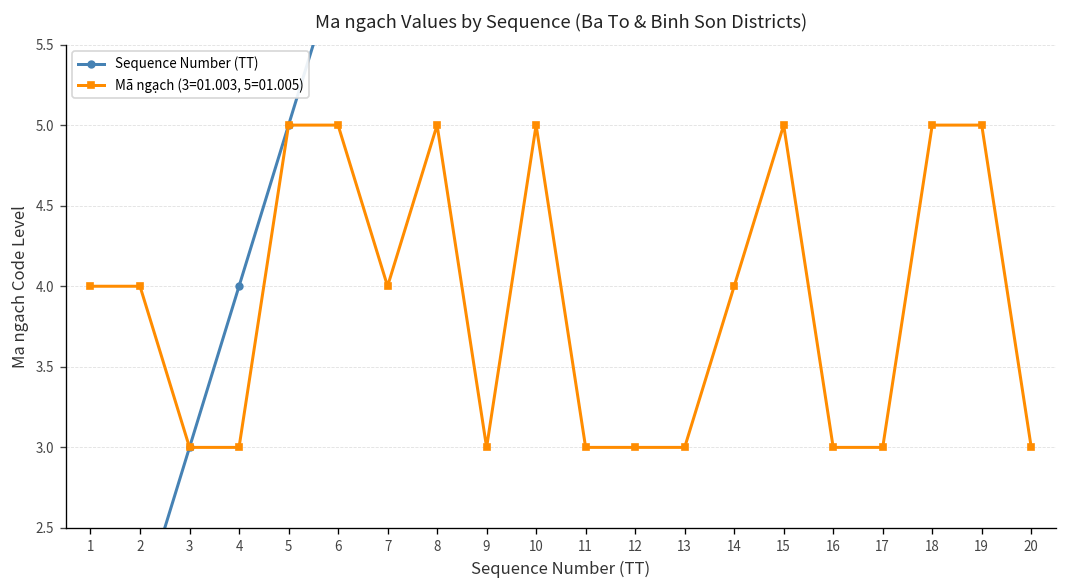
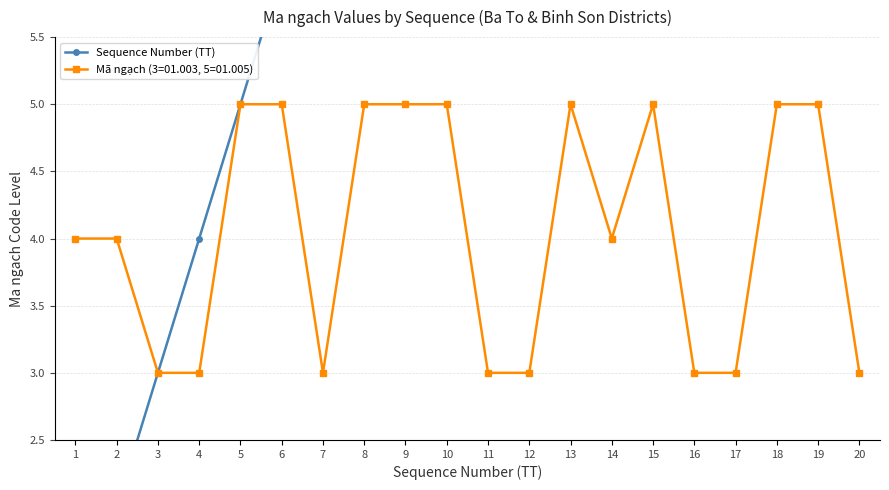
  {
    "Sequence Number (TT)": {
      "4": 4
    },
    "Mã ngạch (3=01.003, 5=01.005)": {
      "1": 4,
      "2": 4,
      "4": 3,
      "6": 5,
-     "7": 4,
+     "7": 3,
      "8": 5,
-     "9": 3,
+     "9": 5,
      "10": 5,
      "11": 3,
      "12": 3,
-     "13": 3,
+     "13": 5,
      "14": 4,
      "15": 5,
      "16": 3,
      "17": 3,
      "18": 5,
      "19": 5,
      "20": 3
    }
  }
